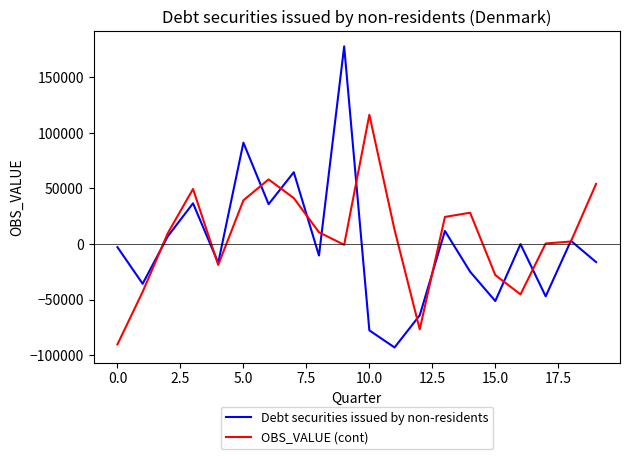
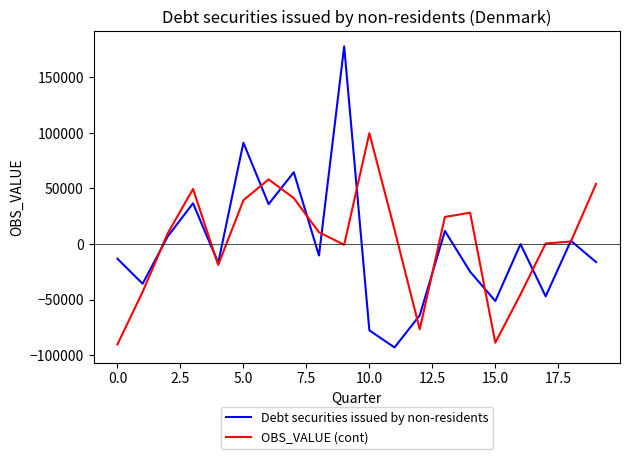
  {
    "Debt securities issued by non-residents": {
-     "0.0": -3000,
+     "0.0": -13000,
      "5.0": 91000,
      "10.0": -78000,
      "15.0": -51000
    },
    "OBS_VALUE (cont)": {
      "0.0": -90000,
      "5.0": 39000,
-     "10.0": 116000,
-     "15.0": -28000
+     "10.0": 100000,
+     "15.0": -89000
    }
  }
